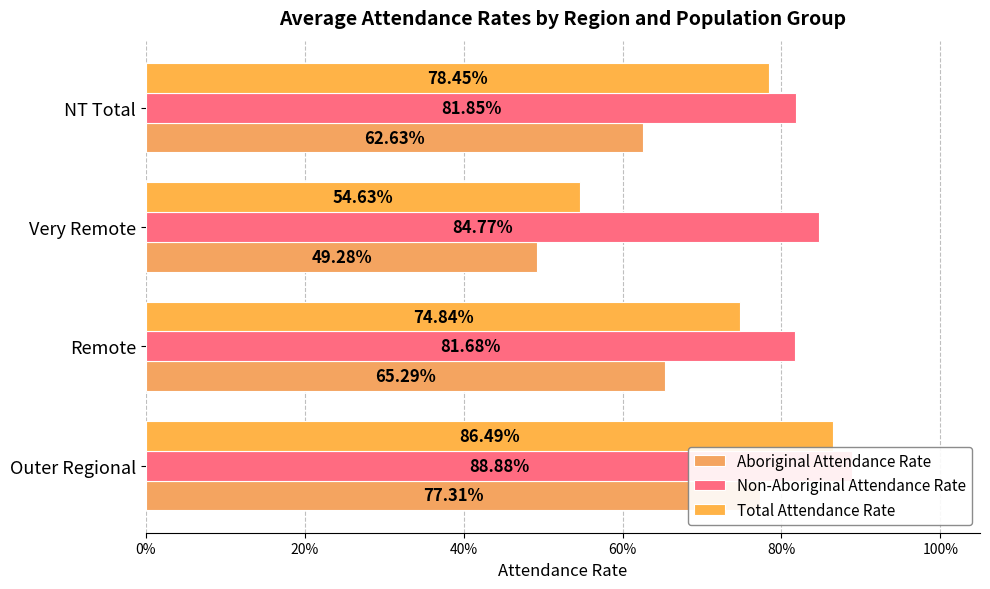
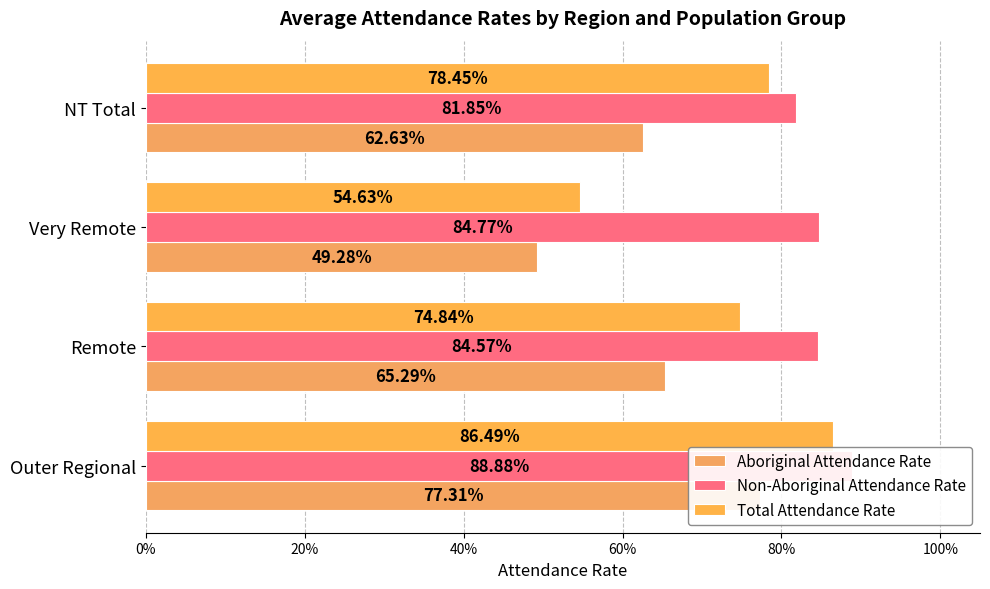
  {
    "Non-Aboriginal Attendance Rate": {
      "NT Total": "81.85%",
      "Very Remote": "84.77%",
-     "Remote": "81.68%"
+     "Remote": "84.57%"
    }
  }
